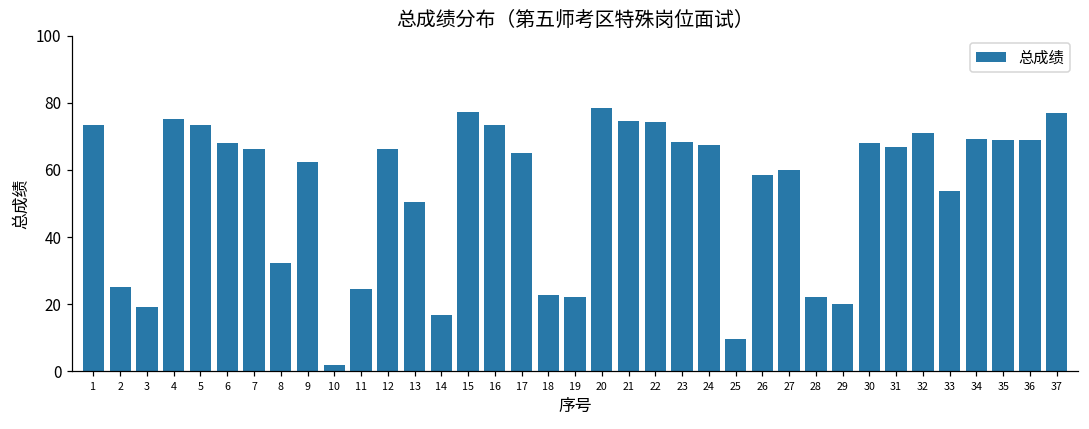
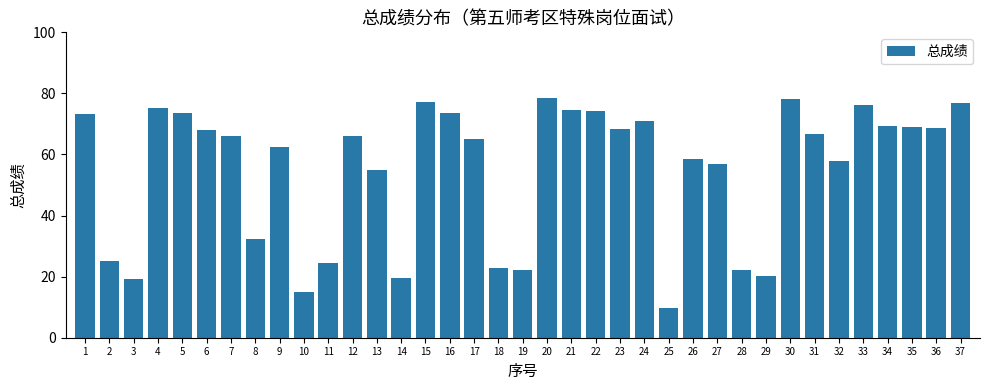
  {
    "1": 73,
    "2": 25,
    "3": 19,
    "4": 75,
    "5": 74,
    "6": 68,
    "7": 66,
    "8": 32,
    "9": 62,
-   "10": 2,
+   "10": 15,
    "11": 25,
    "12": 66,
-   "13": 51,
-   "14": 17,
+   "13": 55,
+   "14": 20,
    "15": 77,
    "16": 73,
    "17": 65,
    "18": 23,
    "19": 22,
    "20": 79,
    "21": 75,
    "22": 74,
    "23": 68,
-   "24": 68,
+   "24": 71,
    "25": 10,
    "26": 58,
-   "27": 60,
+   "27": 57,
    "28": 22,
    "29": 20,
-   "30": 68,
+   "30": 78,
    "31": 67,
-   "32": 71,
-   "33": 54,
+   "32": 58,
+   "33": 76,
    "34": 69,
    "35": 69,
    "36": 69,
    "37": 77
  }
